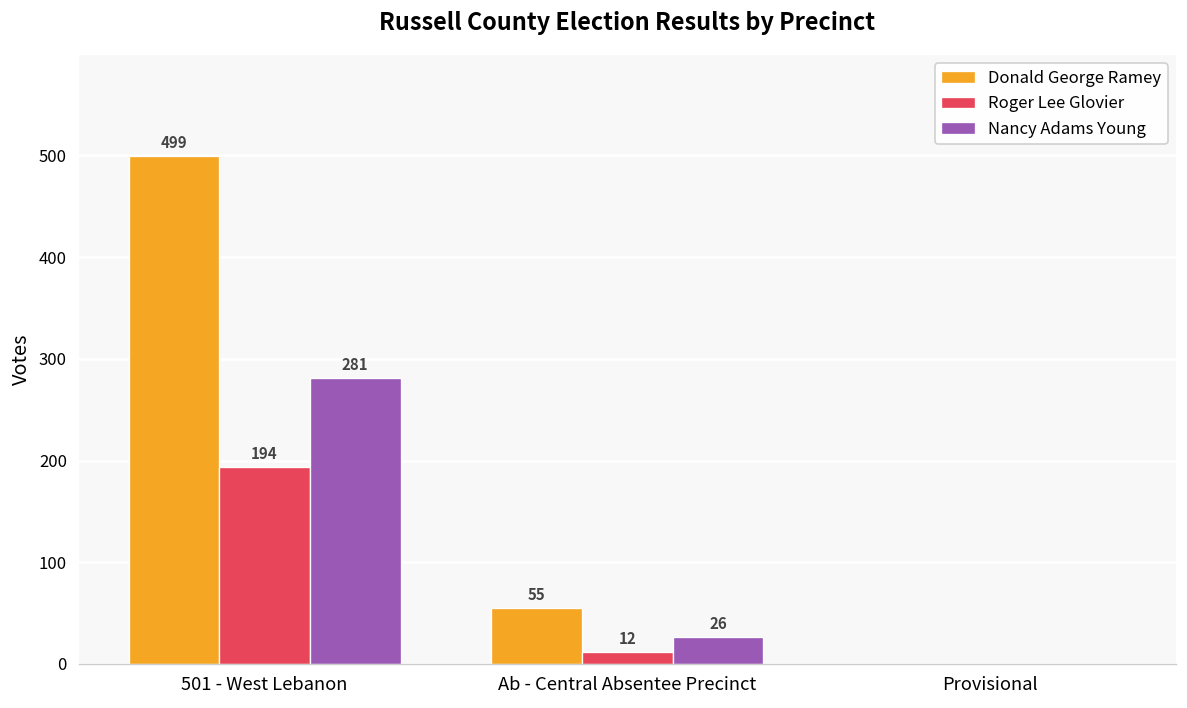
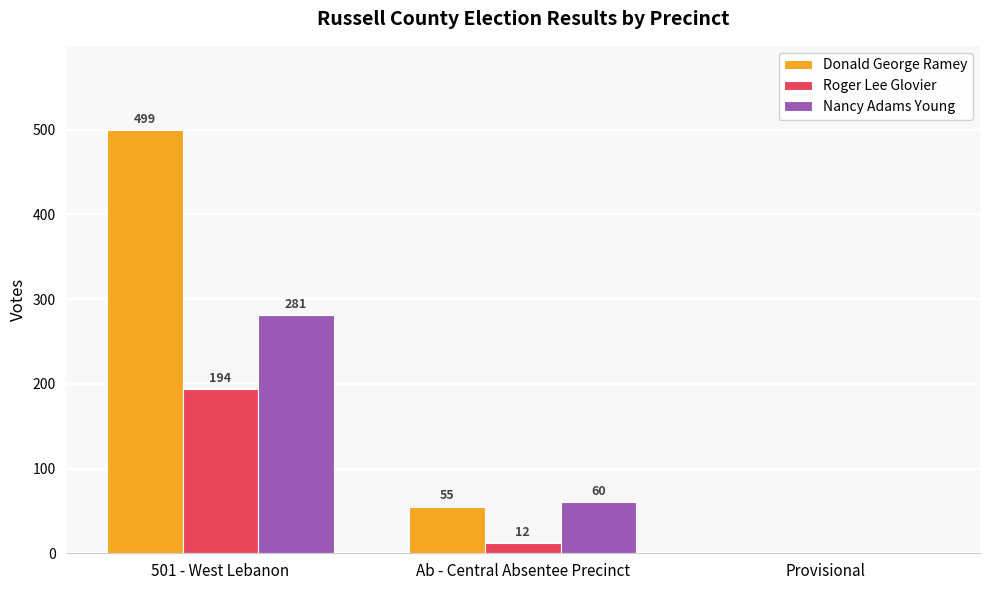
  {
    "Donald George Ramey": {
      "501 - West Lebanon": 499,
      "Ab - Central Absentee Precinct": 55
    },
    "Roger Lee Glovier": {
      "501 - West Lebanon": 194,
      "Ab - Central Absentee Precinct": 12
    },
    "Nancy Adams Young": {
      "501 - West Lebanon": 281,
-     "Ab - Central Absentee Precinct": 26
+     "Ab - Central Absentee Precinct": 60
    }
  }
